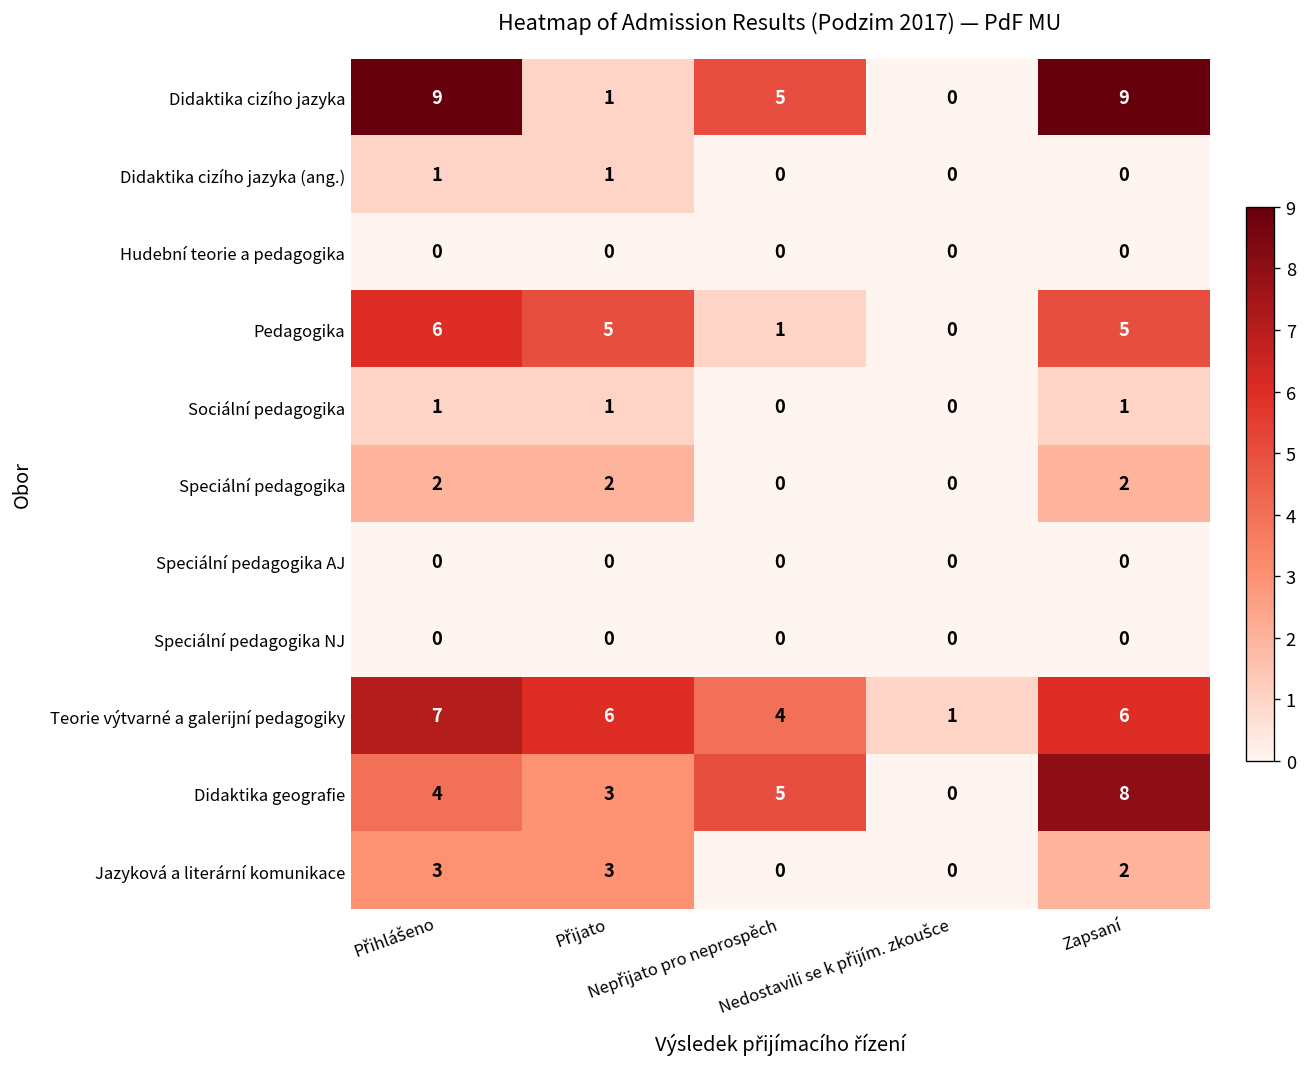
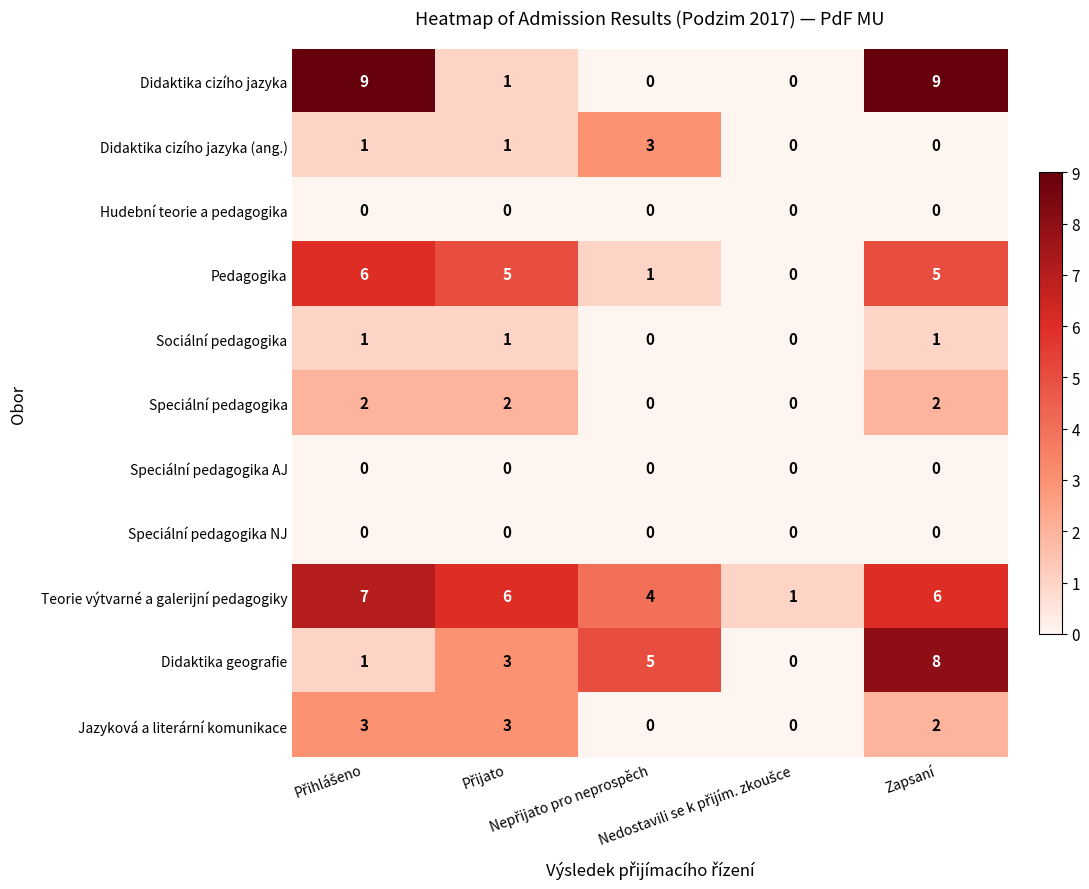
  {
    "Didaktika cizího jazyka": {
      "Přihlášeno": 9,
      "Přijato": 1,
-     "Nepřijato pro neprospěch": 5,
+     "Nepřijato pro neprospěch": 0,
      "Nedostavili se k přijím. zkoušce": 0,
      "Zapsaní": 9
    },
    "Didaktika cizího jazyka (ang.)": {
      "Přihlášeno": 1,
      "Přijato": 1,
-     "Nepřijato pro neprospěch": 0,
+     "Nepřijato pro neprospěch": 3,
      "Nedostavili se k přijím. zkoušce": 0,
      "Zapsaní": 0
    },
    "Hudební teorie a pedagogika": {
      "Přihlášeno": 0,
      "Přijato": 0,
      "Nepřijato pro neprospěch": 0,
      "Nedostavili se k přijím. zkoušce": 0,
      "Zapsaní": 0
    },
    "Pedagogika": {
      "Přihlášeno": 6,
      "Přijato": 5,
      "Nepřijato pro neprospěch": 1,
      "Nedostavili se k přijím. zkoušce": 0,
      "Zapsaní": 5
    },
    "Sociální pedagogika": {
      "Přihlášeno": 1,
      "Přijato": 1,
      "Nepřijato pro neprospěch": 0,
      "Nedostavili se k přijím. zkoušce": 0,
      "Zapsaní": 1
    },
    "Speciální pedagogika": {
      "Přihlášeno": 2,
      "Přijato": 2,
      "Nepřijato pro neprospěch": 0,
      "Nedostavili se k přijím. zkoušce": 0,
      "Zapsaní": 2
    },
    "Speciální pedagogika AJ": {
      "Přihlášeno": 0,
      "Přijato": 0,
      "Nepřijato pro neprospěch": 0,
      "Nedostavili se k přijím. zkoušce": 0,
      "Zapsaní": 0
    },
    "Speciální pedagogika NJ": {
      "Přihlášeno": 0,
      "Přijato": 0,
      "Nepřijato pro neprospěch": 0,
      "Nedostavili se k přijím. zkoušce": 0,
      "Zapsaní": 0
    },
    "Teorie výtvarné a galerijní pedagogiky": {
      "Přihlášeno": 7,
      "Přijato": 6,
      "Nepřijato pro neprospěch": 4,
      "Nedostavili se k přijím. zkoušce": 1,
      "Zapsaní": 6
    },
    "Didaktika geografie": {
-     "Přihlášeno": 4,
+     "Přihlášeno": 1,
      "Přijato": 3,
      "Nepřijato pro neprospěch": 5,
      "Nedostavili se k přijím. zkoušce": 0,
      "Zapsaní": 8
    },
    "Jazyková a literární komunikace": {
      "Přihlášeno": 3,
      "Přijato": 3,
      "Nepřijato pro neprospěch": 0,
      "Nedostavili se k přijím. zkoušce": 0,
      "Zapsaní": 2
    }
  }
